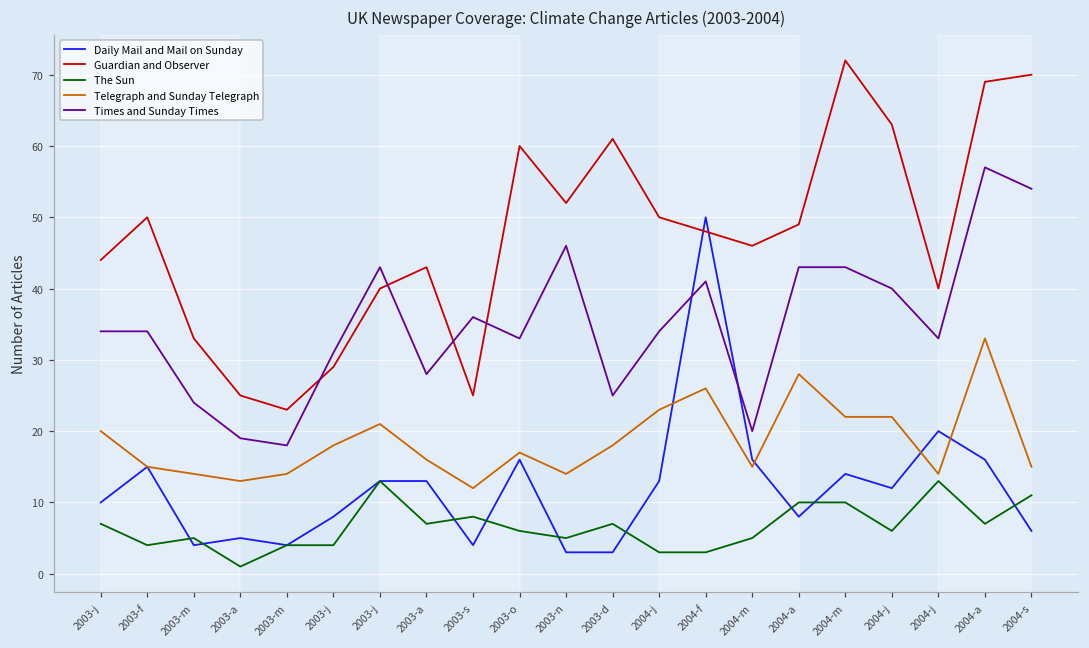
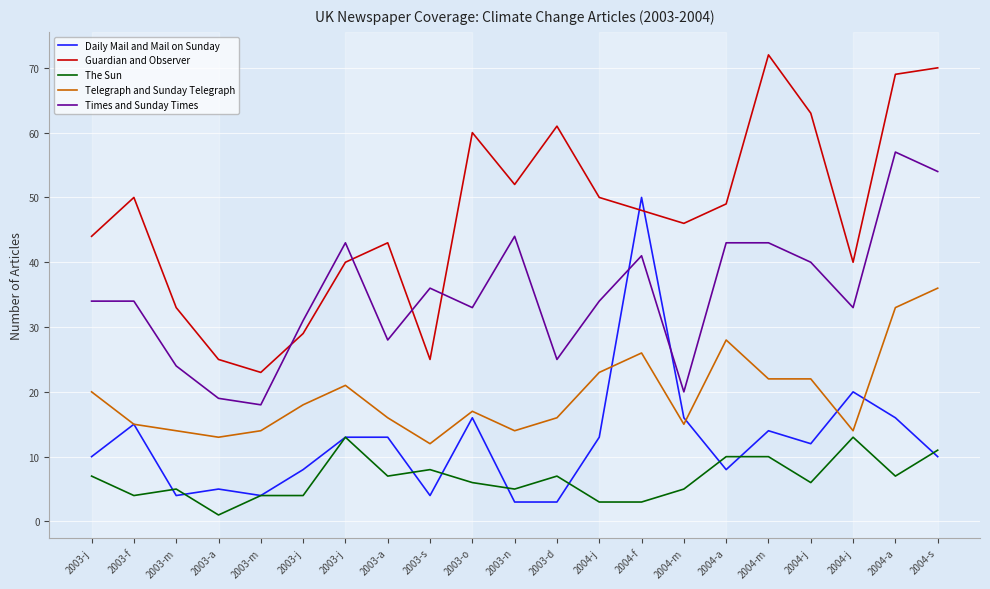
  {
    "Daily Mail and Mail on Sunday": {
      "2003-s": 4,
      "2003-o": 16,
      "2003-n": 3,
      "2003-d": 3,
      "2004-f": 50,
-     "2004-s": 6
+     "2004-s": 10
    },
    "Guardian and Observer": {
      "2003-f": 50,
      "2003-s": 25,
      "2003-o": 60,
      "2003-n": 52,
      "2003-d": 61,
      "2004-f": 48,
      "2004-s": 70
    },
    "The Sun": {
      "2003-f": 4,
      "2003-s": 8,
      "2003-o": 6,
      "2003-n": 5,
      "2003-d": 7,
      "2004-f": 3,
      "2004-s": 11
    },
    "Telegraph and Sunday Telegraph": {
      "2003-s": 12,
      "2003-o": 17,
      "2003-n": 14,
-     "2003-d": 18,
+     "2003-d": 16,
      "2004-f": 26,
-     "2004-s": 15
+     "2004-s": 36
    },
    "Times and Sunday Times": {
      "2003-f": 34,
      "2003-s": 36,
      "2003-o": 33,
-     "2003-n": 46,
+     "2003-n": 44,
      "2003-d": 25,
      "2004-f": 41,
      "2004-s": 54
    }
  }
